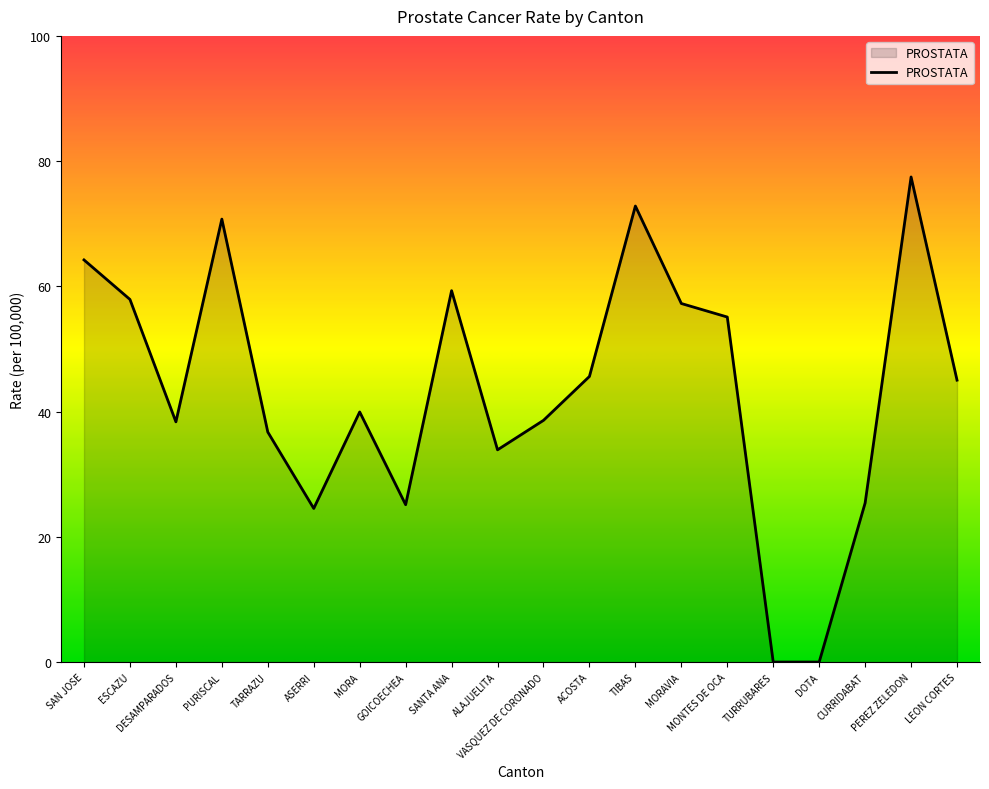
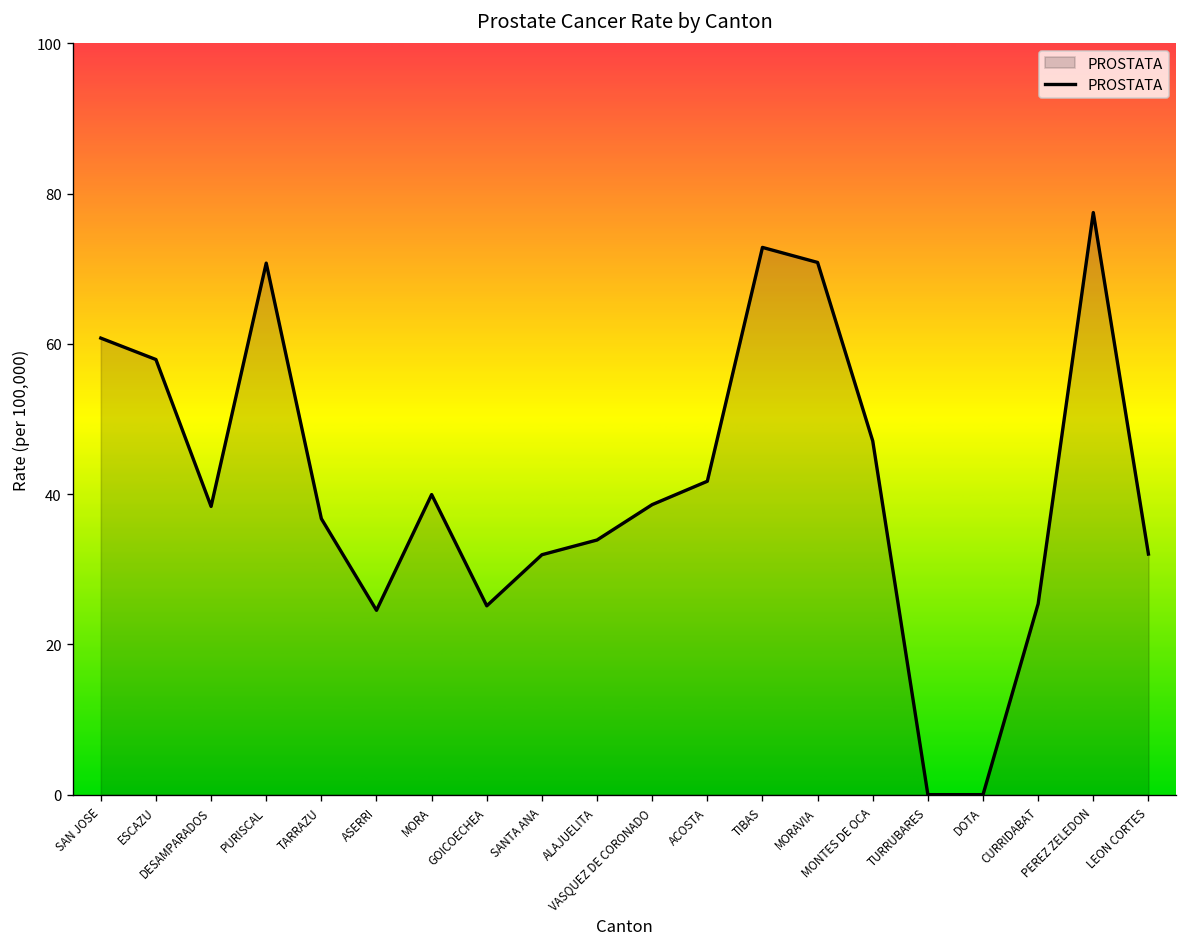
  {
-   "SAN JOSE": 64,
+   "SAN JOSE": 61,
    "ESCAZU": 58,
    "DESAMPARADOS": 38,
    "PURISCAL": 71,
    "TARRAZU": 37,
    "ASERRI": 25,
    "MORA": 40,
    "GOICOECHEA": 25,
-   "SANTA ANA": 59,
+   "SANTA ANA": 32,
    "ALAJUELITA": 34,
    "VASQUEZ DE CORONADO": 39,
-   "ACOSTA": 46,
+   "ACOSTA": 42,
    "TIBAS": 73,
-   "MORAVIA": 57,
-   "MONTES DE OCA": 55,
+   "MORAVIA": 71,
+   "MONTES DE OCA": 47,
    "TURRUBARES": 0,
    "DOTA": 0,
    "CURRIDABAT": 25,
    "PEREZ ZELEDON": 77,
-   "LEON CORTES": 45
+   "LEON CORTES": 32
  }
